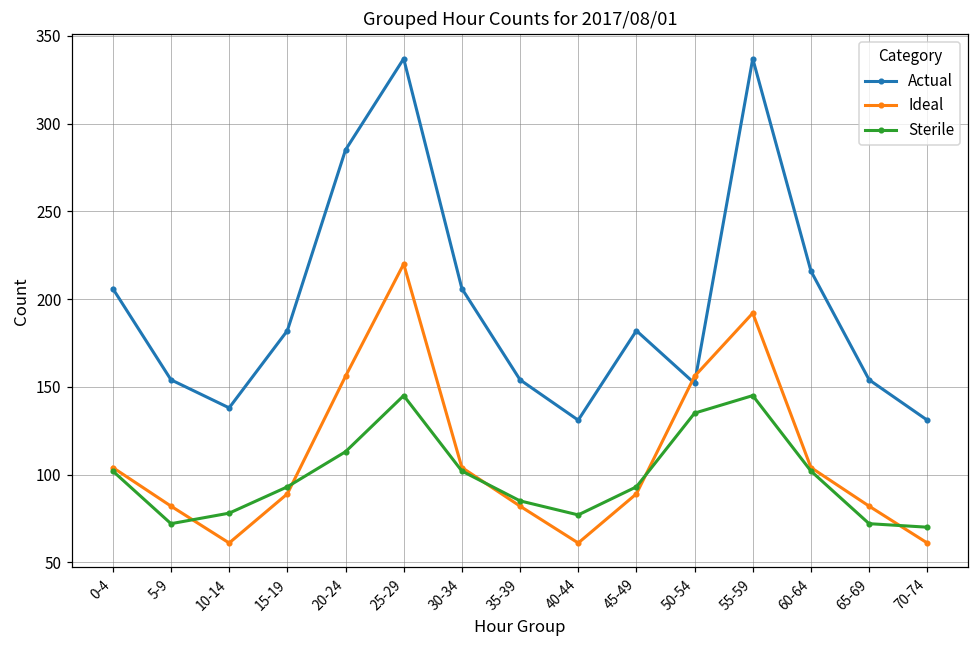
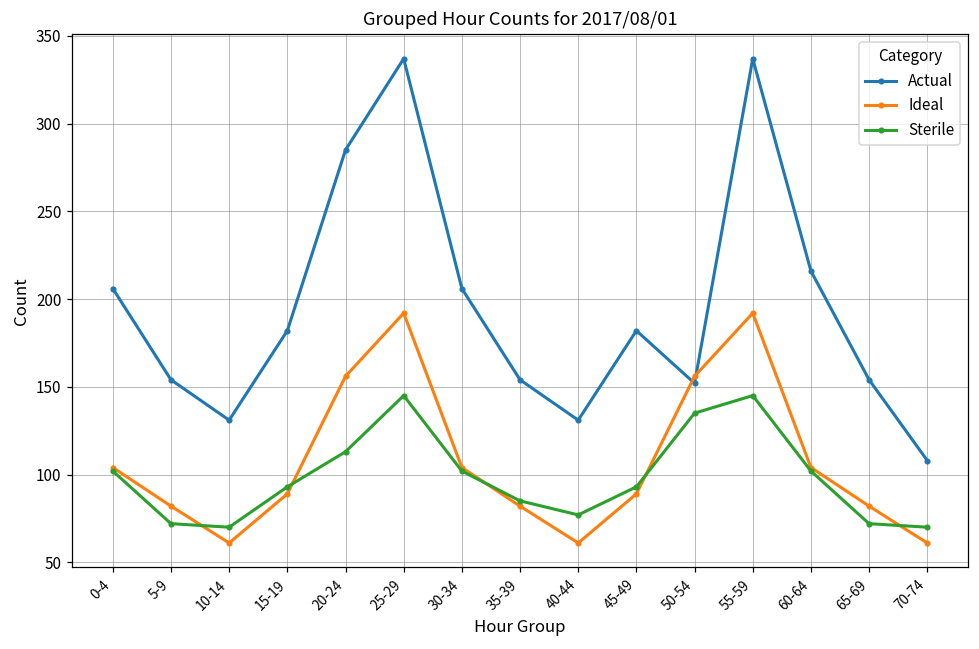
  {
    "Actual": {
      "0-4": 206,
      "5-9": 154,
-     "10-14": 138,
+     "10-14": 131,
      "15-19": 182,
      "20-24": 285,
      "25-29": 337,
      "30-34": 206,
      "35-39": 154,
      "40-44": 131,
      "45-49": 182,
      "50-54": 152,
      "55-59": 337,
      "60-64": 216,
      "65-69": 154,
-     "70-74": 131
+     "70-74": 108
    },
    "Ideal": {
      "0-4": 104,
      "5-9": 82,
      "10-14": 61,
      "15-19": 89,
      "20-24": 156,
-     "25-29": 220,
+     "25-29": 192,
      "30-34": 104,
      "35-39": 82,
      "40-44": 61,
      "45-49": 89,
      "50-54": 156,
      "55-59": 192,
      "60-64": 104,
      "65-69": 82,
      "70-74": 61
    },
    "Sterile": {
      "0-4": 102,
      "5-9": 72,
-     "10-14": 78,
+     "10-14": 70,
      "15-19": 93,
      "20-24": 113,
      "25-29": 145,
      "30-34": 102,
      "35-39": 85,
      "40-44": 77,
      "45-49": 93,
      "50-54": 135,
      "55-59": 145,
      "60-64": 102,
      "65-69": 72,
      "70-74": 70
    }
  }
